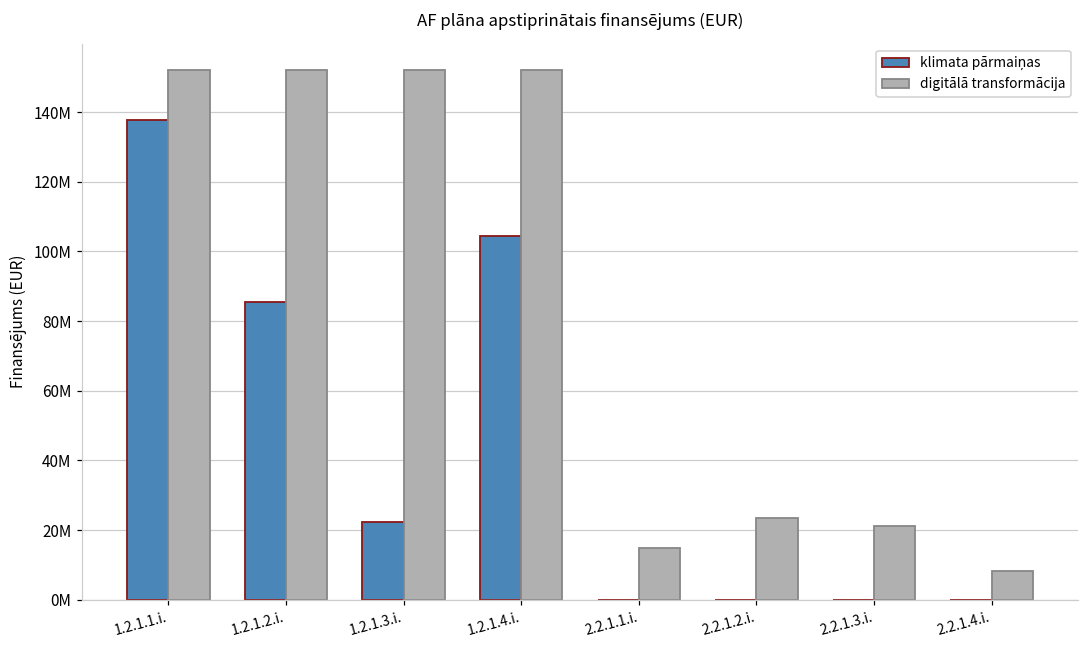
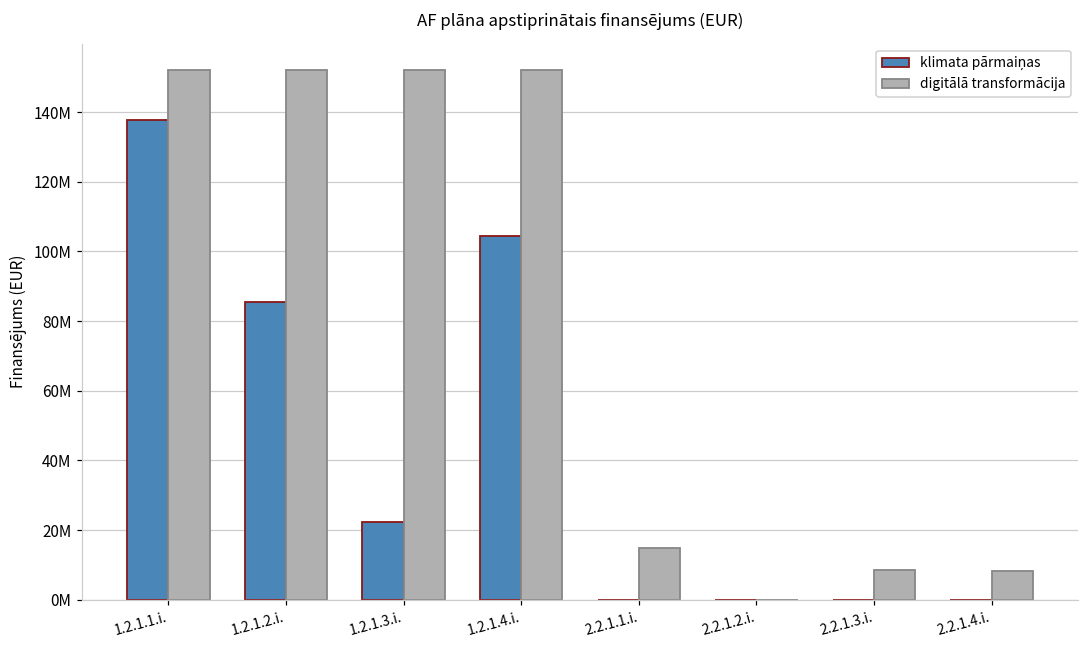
  {
    "klimata pārmaiņas": {
      "1.2.1.1.i.": 138000000,
      "1.2.1.2.i.": 85000000,
      "1.2.1.3.i.": 22000000,
      "1.2.1.4.i.": 104000000,
      "2.2.1.1.i.": 0,
      "2.2.1.2.i.": 0,
      "2.2.1.3.i.": 0,
      "2.2.1.4.i.": 0
    },
    "digitālā transformācija": {
      "1.2.1.1.i.": 152000000,
      "1.2.1.2.i.": 152000000,
      "1.2.1.3.i.": 152000000,
      "1.2.1.4.i.": 152000000,
      "2.2.1.1.i.": 15000000,
-     "2.2.1.2.i.": 23000000,
-     "2.2.1.3.i.": 21000000,
+     "2.2.1.2.i.": 0,
+     "2.2.1.3.i.": 9000000,
      "2.2.1.4.i.": 8000000
    }
  }
